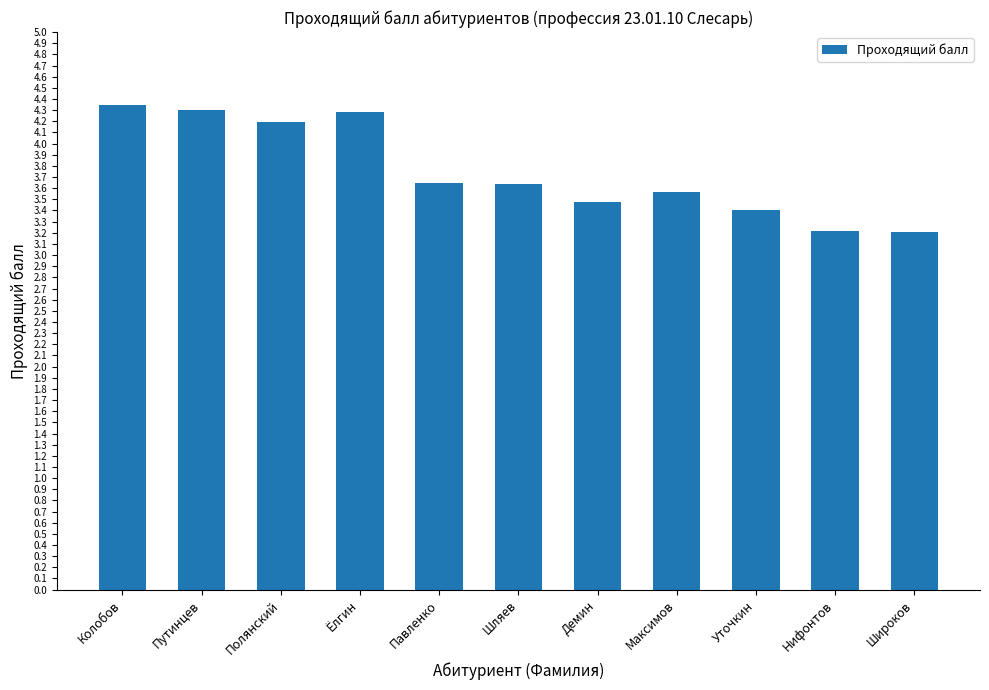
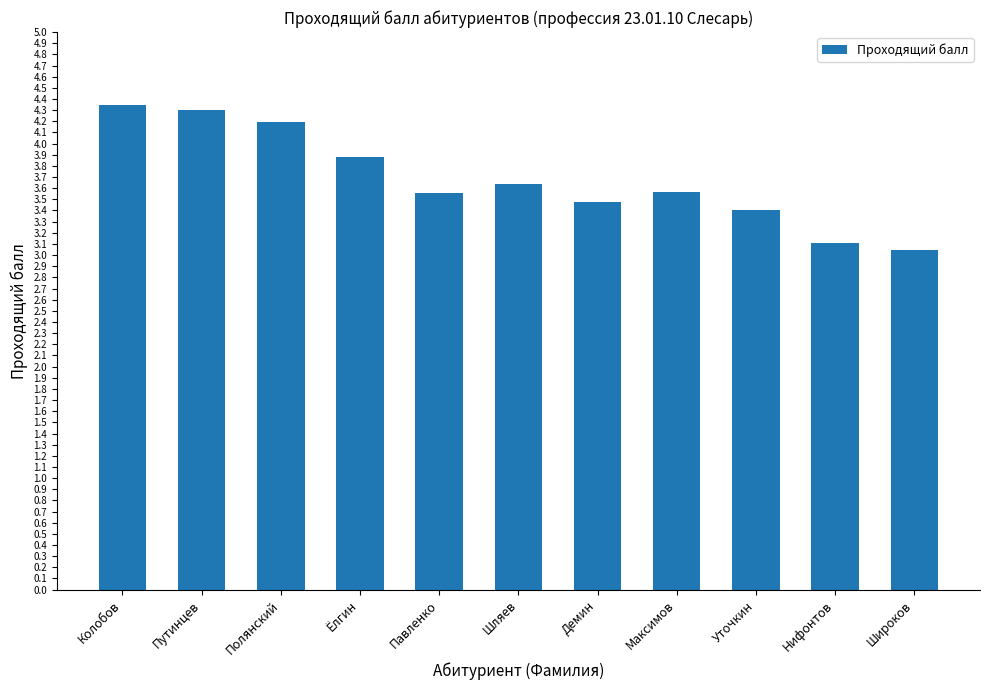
  {
    "Колобов": 4.35,
    "Путинцев": 4.30,
    "Полянский": 4.19,
-   "Ёлгин": 4.28,
-   "Павленко": 3.65,
+   "Ёлгин": 3.88,
+   "Павленко": 3.56,
    "Шляев": 3.64,
    "Демин": 3.48,
    "Максимов": 3.57,
    "Уточкин": 3.40,
-   "Нифонтов": 3.22,
-   "Широков": 3.21
+   "Нифонтов": 3.11,
+   "Широков": 3.05
  }
